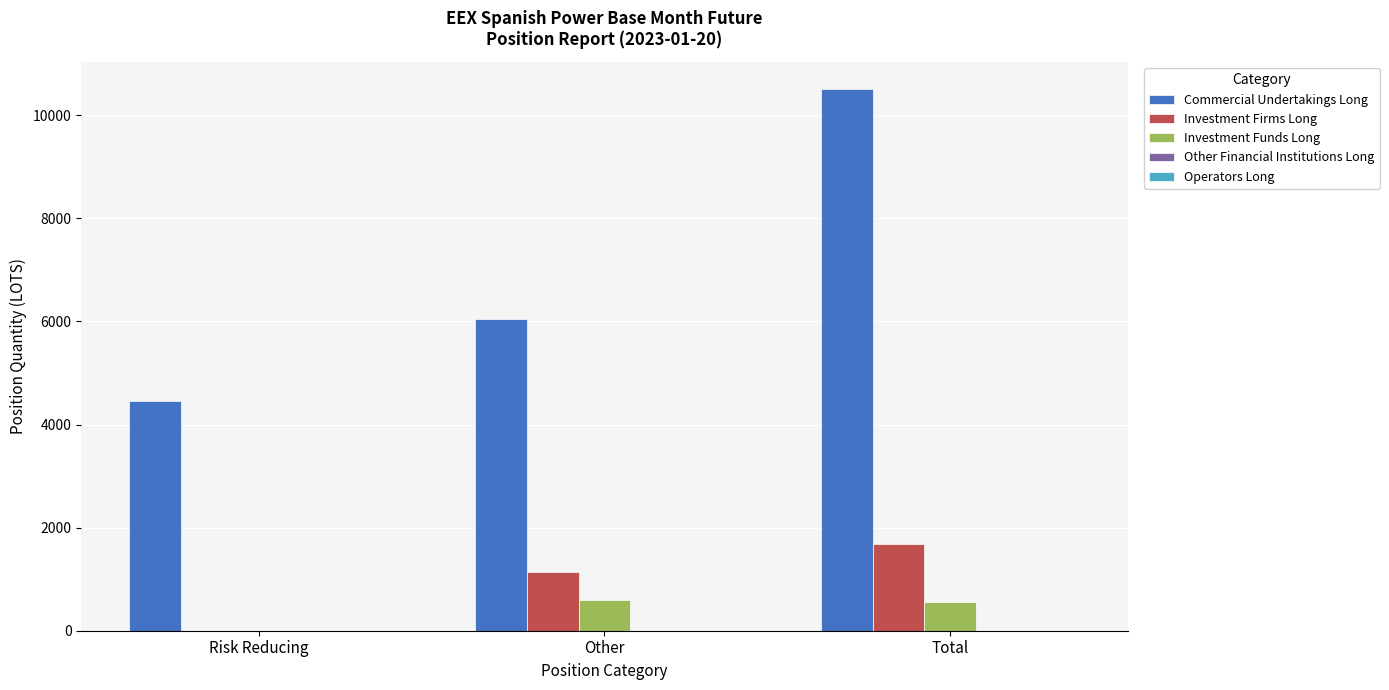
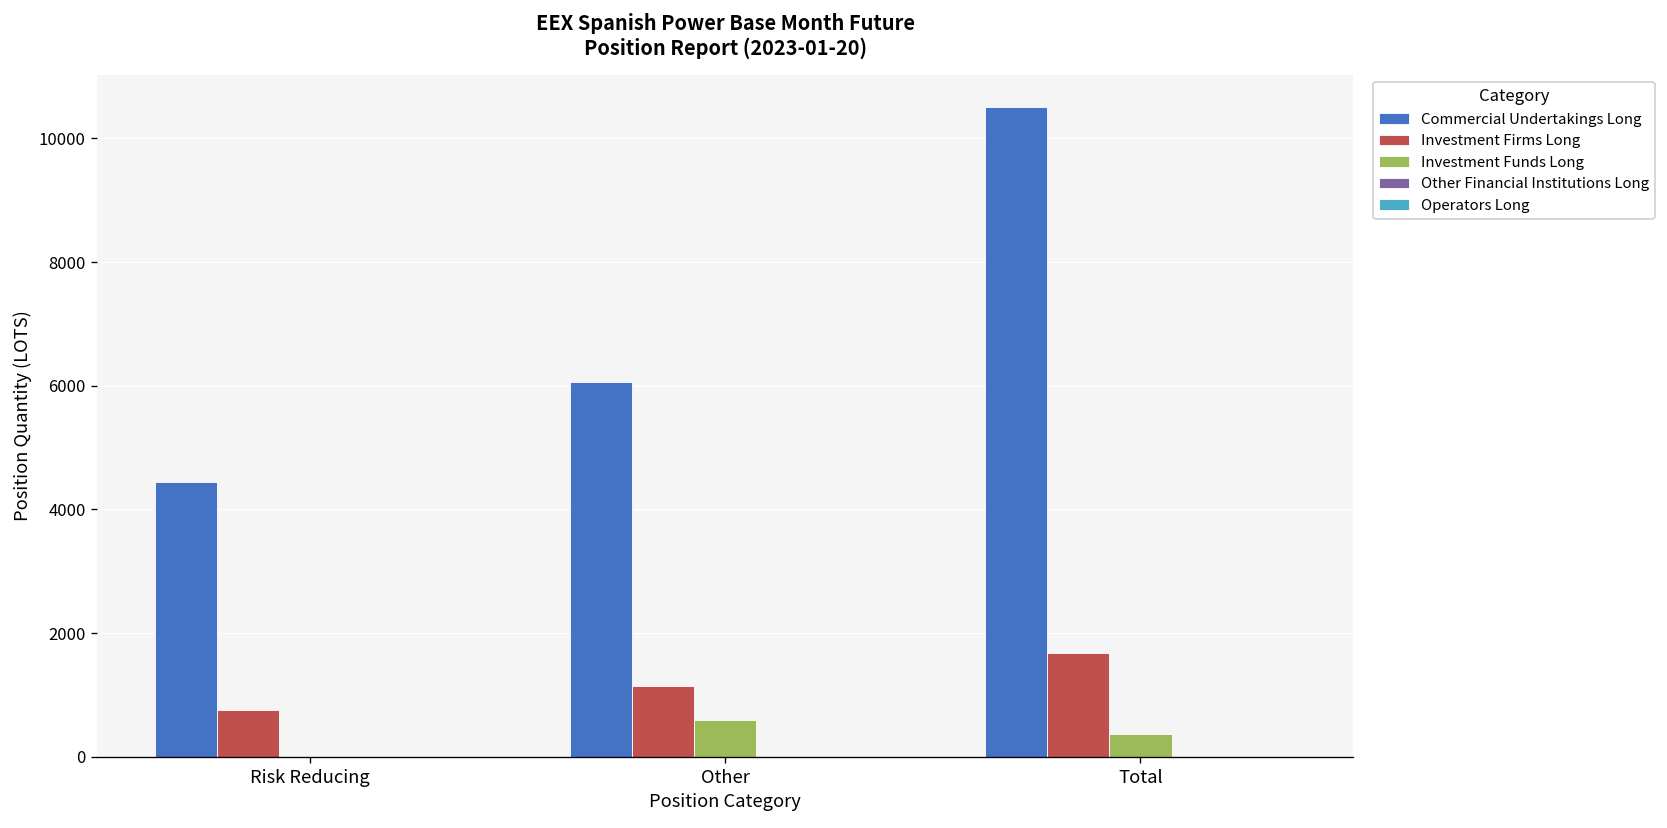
  {
    "Investment Firms Long": {
-     "Risk Reducing": 0,
+     "Risk Reducing": 800,
      "Other": 1100,
      "Total": 1700
    },
    "Investment Funds Long": {
      "Risk Reducing": 0,
      "Other": 600,
-     "Total": 600
+     "Total": 400
    },
    "Other Financial Institutions Long": {
      "Risk Reducing": 0,
      "Other": 0,
      "Total": 0
    }
  }
